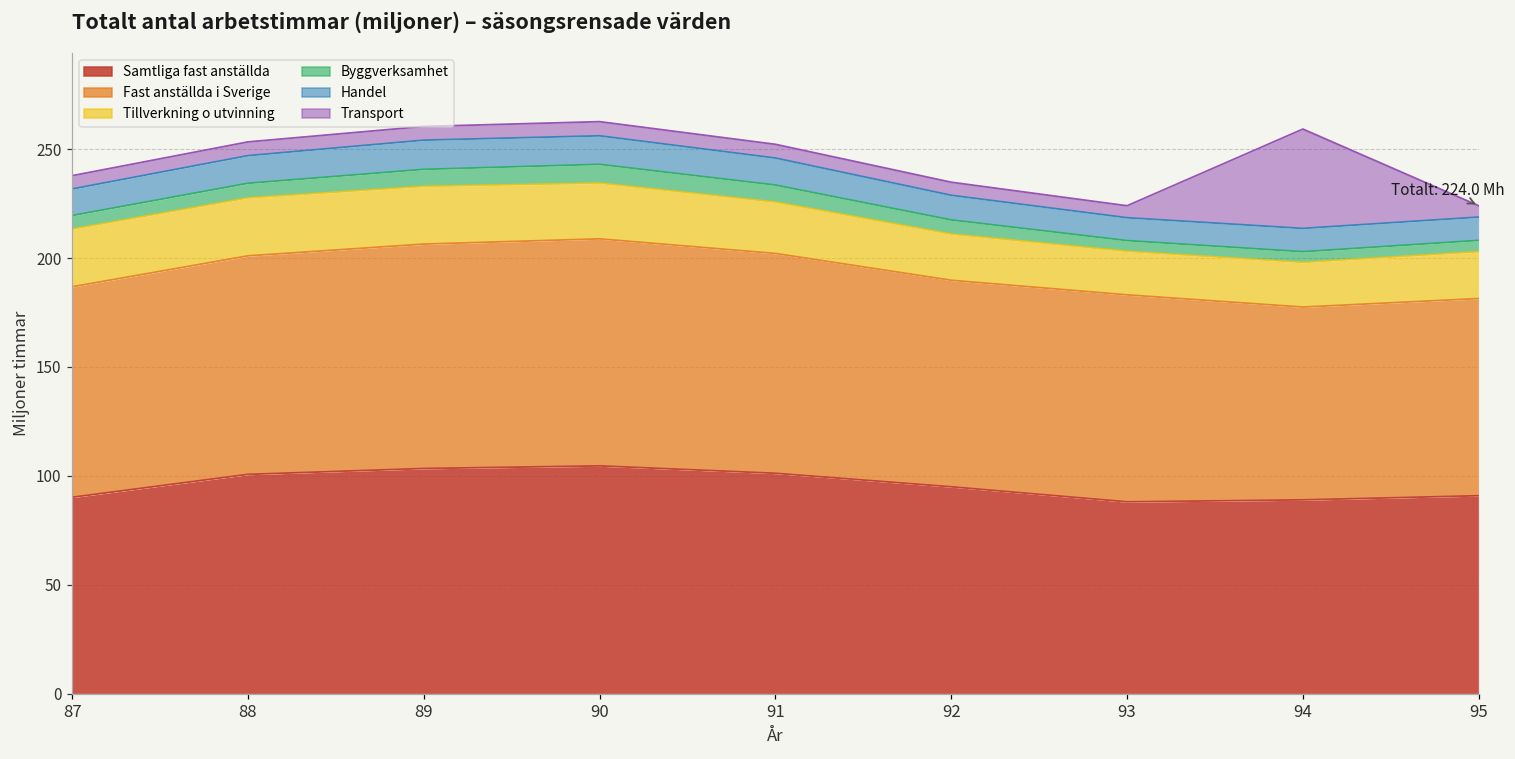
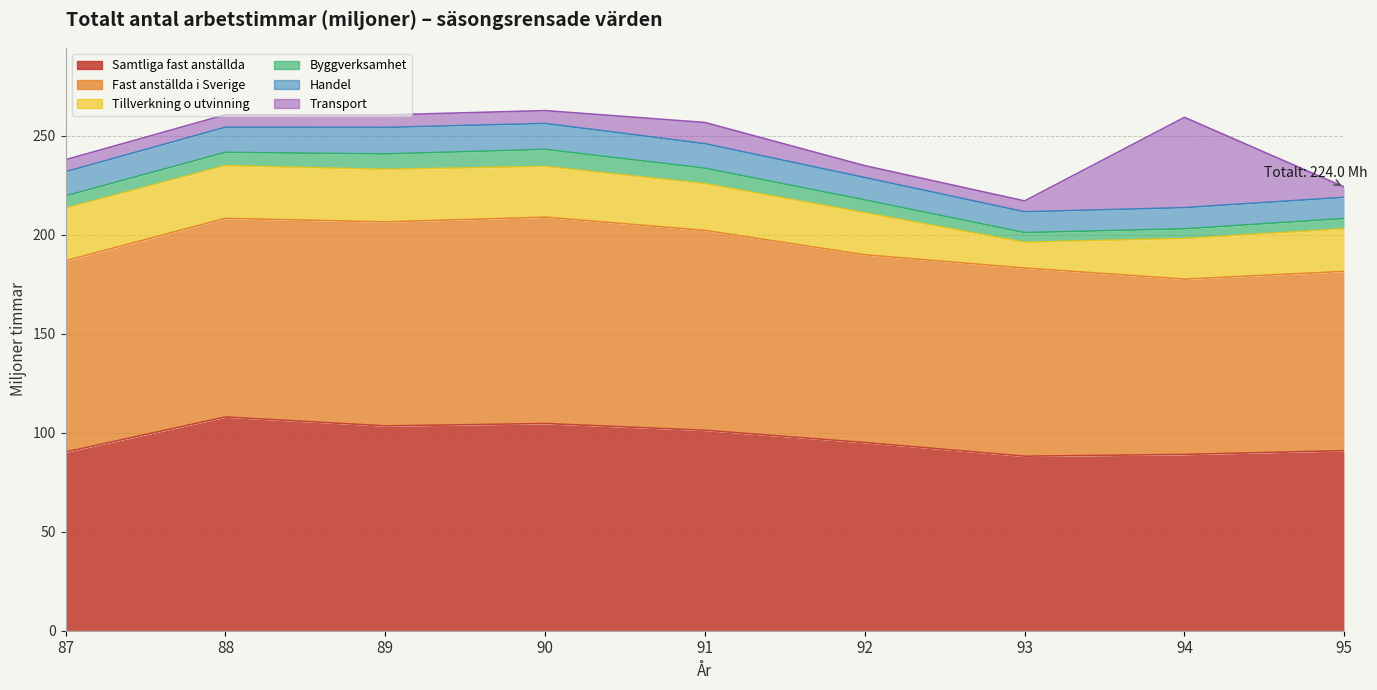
  {
    "Samtliga fast anställda": {
      "87": 90,
-     "88": 101,
+     "88": 108,
      "89": 103,
      "90": 105,
      "91": 101,
      "92": 95,
      "93": 88,
      "94": 89,
      "95": 91
    },
    "Fast anställda i Sverige": {
      "87": 97,
      "88": 100,
      "89": 103,
      "90": 104,
      "91": 101,
      "92": 95,
      "93": 95,
      "94": 89,
      "95": 91
    },
    "Tillverkning o utvinning": {
      "87": 27,
      "88": 27,
      "89": 27,
      "90": 26,
      "91": 24,
      "92": 21,
-     "93": 20,
+     "93": 13,
      "94": 21,
      "95": 22
    },
    "Byggverksamhet": {
      "87": 6,
      "88": 7,
      "89": 8,
      "90": 9,
      "91": 8,
      "92": 7,
      "93": 5,
      "94": 5,
      "95": 5
    },
    "Handel": {
      "87": 12,
      "88": 13,
      "89": 13,
      "90": 13,
      "91": 12,
      "92": 11,
      "93": 11,
      "94": 11,
      "95": 11
    },
    "Transport": {
      "87": 6,
      "90": 7,
-     "91": 6,
+     "91": 11,
      "92": 6,
      "93": 6,
      "94": 46
    }
  }
